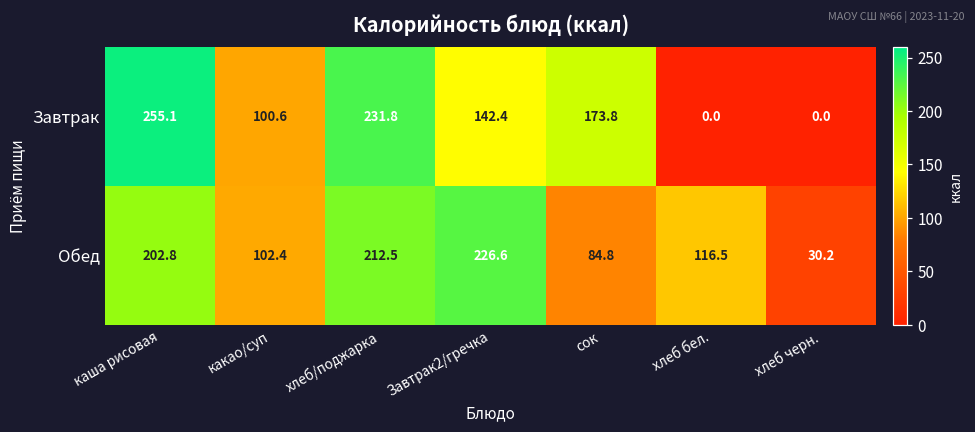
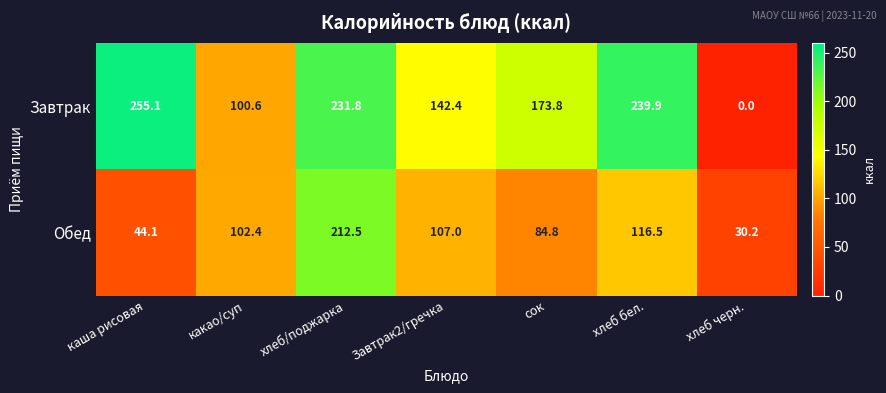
  {
    "Завтрак": {
      "каша рисовая": 255.1,
      "какао/суп": 100.6,
      "хлеб/поджарка": 231.8,
      "Завтрак2/гречка": 142.4,
      "сок": 173.8,
-     "хлеб бел.": 0.0,
+     "хлеб бел.": 239.9,
      "хлеб черн.": 0.0
    },
    "Обед": {
-     "каша рисовая": 202.8,
+     "каша рисовая": 44.1,
      "какао/суп": 102.4,
      "хлеб/поджарка": 212.5,
-     "Завтрак2/гречка": 226.6,
+     "Завтрак2/гречка": 107.0,
      "сок": 84.8,
      "хлеб бел.": 116.5,
      "хлеб черн.": 30.2
    }
  }
